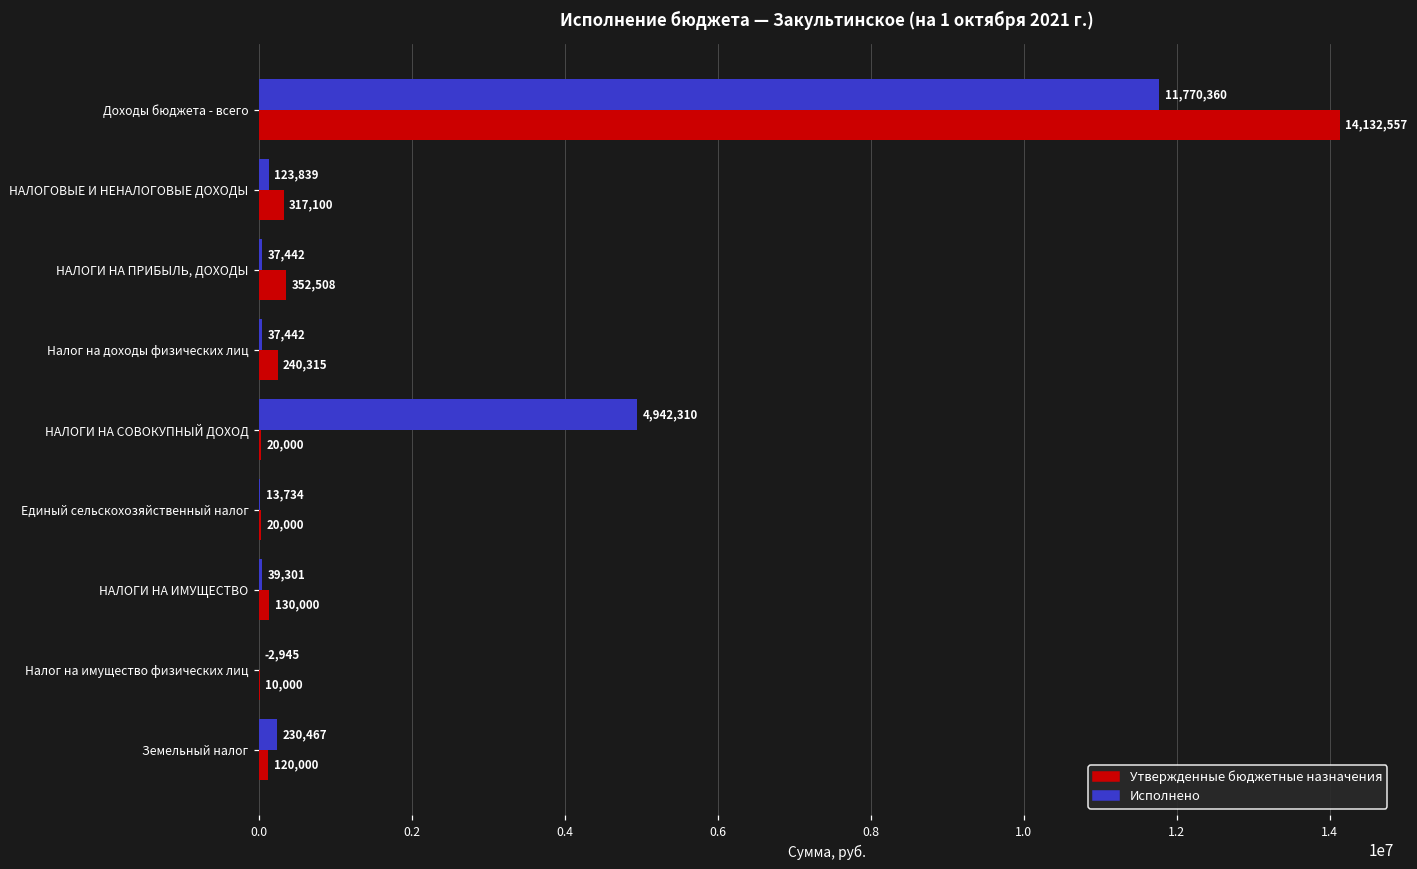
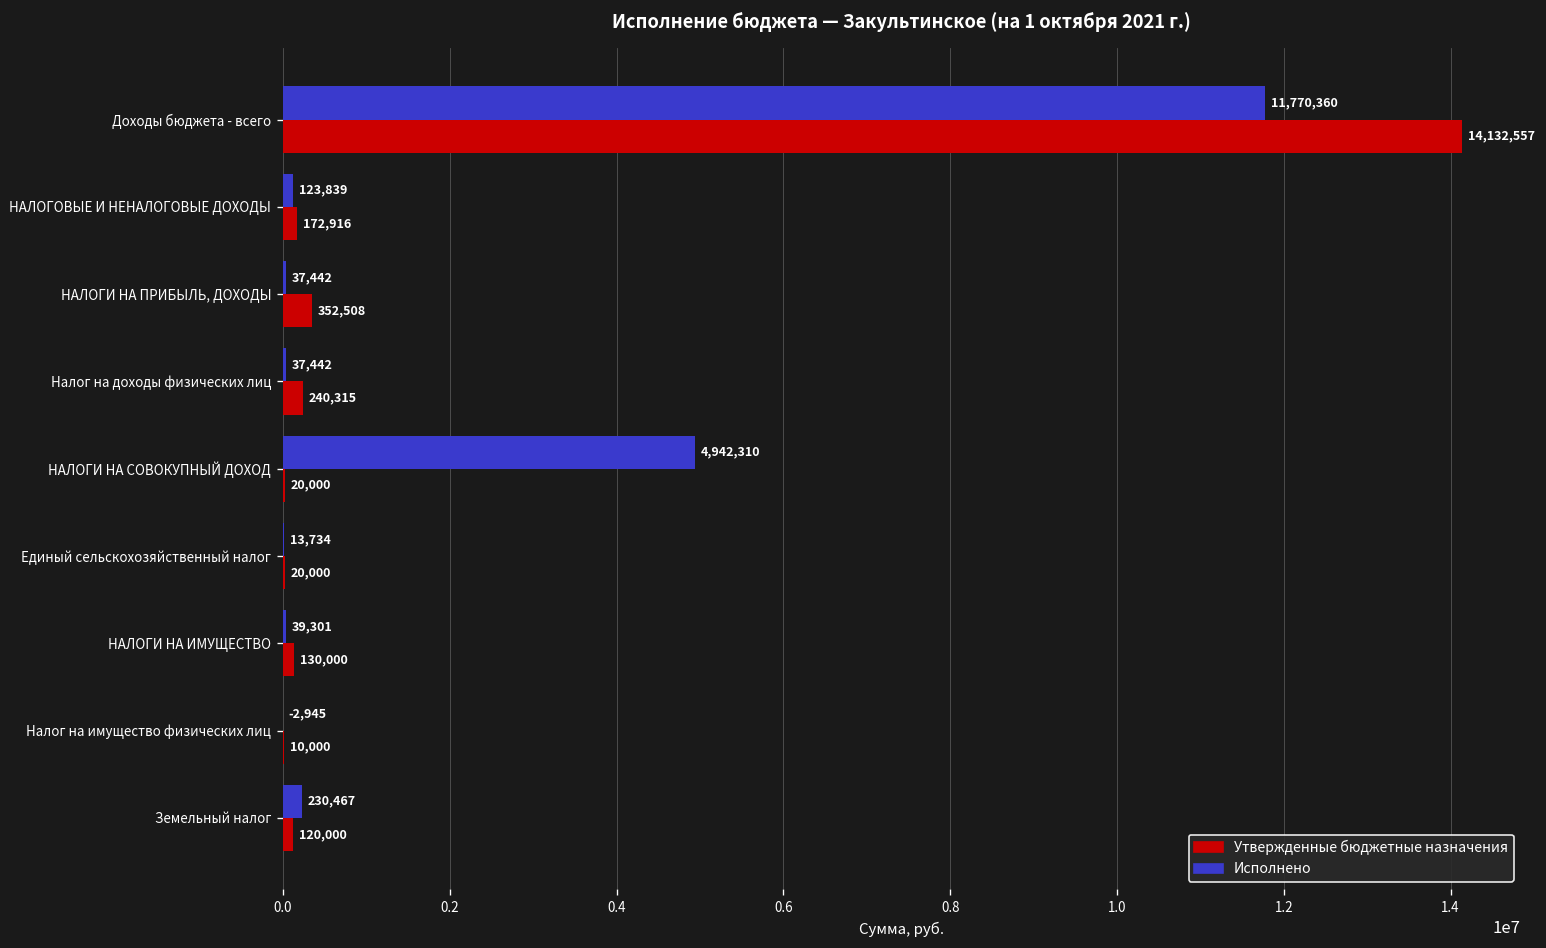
  {
    "Утвержденные бюджетные назначения": {
      "Доходы бюджета - всего": "14,132,557",
-     "НАЛОГОВЫЕ И НЕНАЛОГОВЫЕ ДОХОДЫ": "317,100",
+     "НАЛОГОВЫЕ И НЕНАЛОГОВЫЕ ДОХОДЫ": "172,916",
      "НАЛОГИ НА ПРИБЫЛЬ, ДОХОДЫ": "352,508",
      "Налог на доходы физических лиц": "240,315",
      "НАЛОГИ НА СОВОКУПНЫЙ ДОХОД": "20,000",
      "Единый сельскохозяйственный налог": "20,000",
      "НАЛОГИ НА ИМУЩЕСТВО": "130,000",
      "Налог на имущество физических лиц": "10,000",
      "Земельный налог": "120,000"
    },
    "Исполнено": {
      "Доходы бюджета - всего": "11,770,360",
      "НАЛОГИ НА ПРИБЫЛЬ, ДОХОДЫ": "37,442",
      "Налог на доходы физических лиц": "37,442",
      "НАЛОГИ НА СОВОКУПНЫЙ ДОХОД": "4,942,310",
      "Единый сельскохозяйственный налог": "13,734",
      "НАЛОГИ НА ИМУЩЕСТВО": "39,301",
      "Земельный налог": "230,467"
    }
  }
